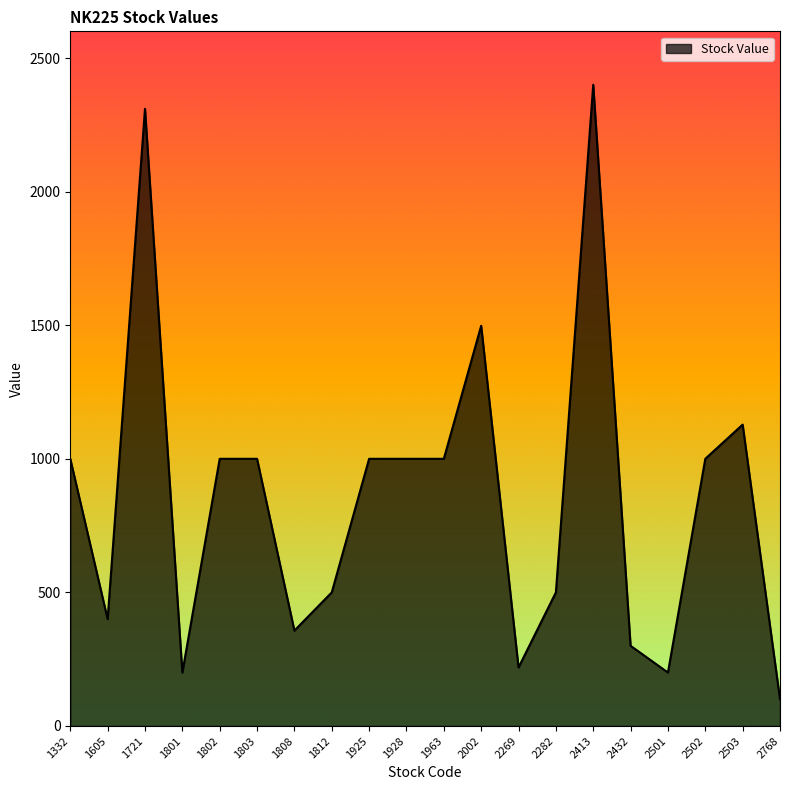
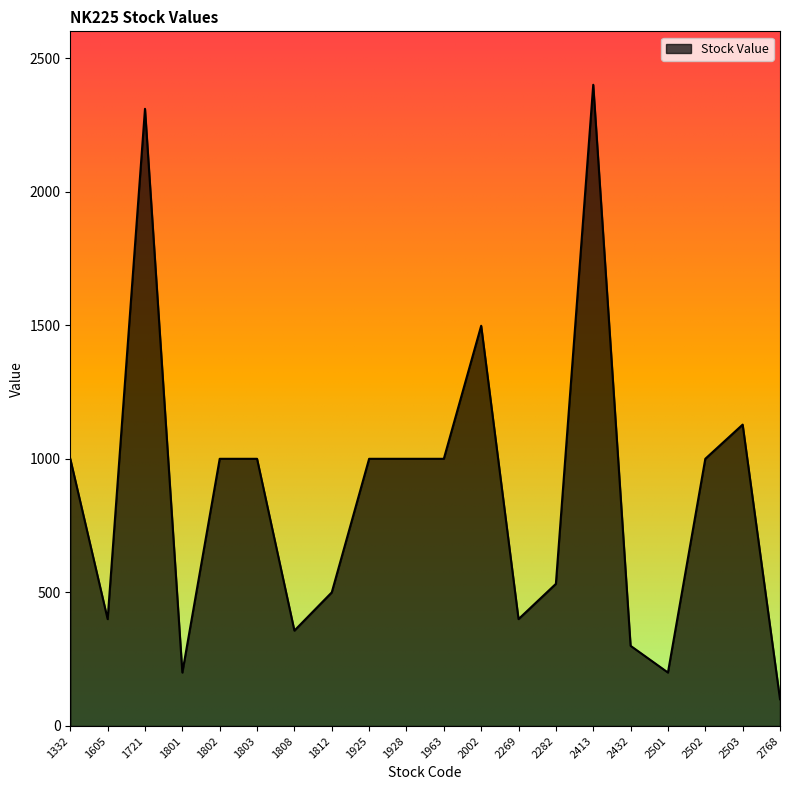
  {
    "1332": 1000,
    "1605": 400,
    "1721": 2310,
    "1801": 200,
    "1802": 1000,
    "1803": 1000,
    "1808": 360,
    "1812": 500,
    "1925": 1000,
    "1928": 1000,
    "1963": 1000,
    "2002": 1500,
-   "2269": 220,
-   "2282": 500,
+   "2269": 400,
+   "2282": 530,
    "2413": 2400,
    "2432": 300,
    "2501": 200,
    "2502": 1000,
    "2503": 1130,
    "2768": 100
  }
